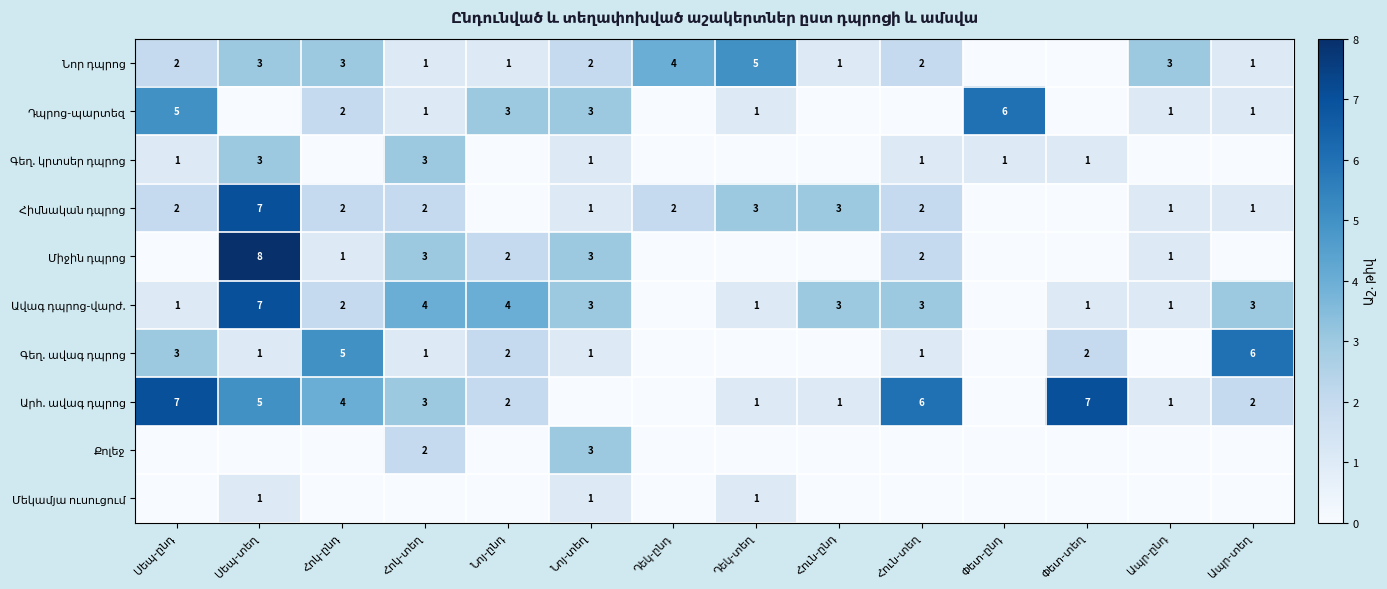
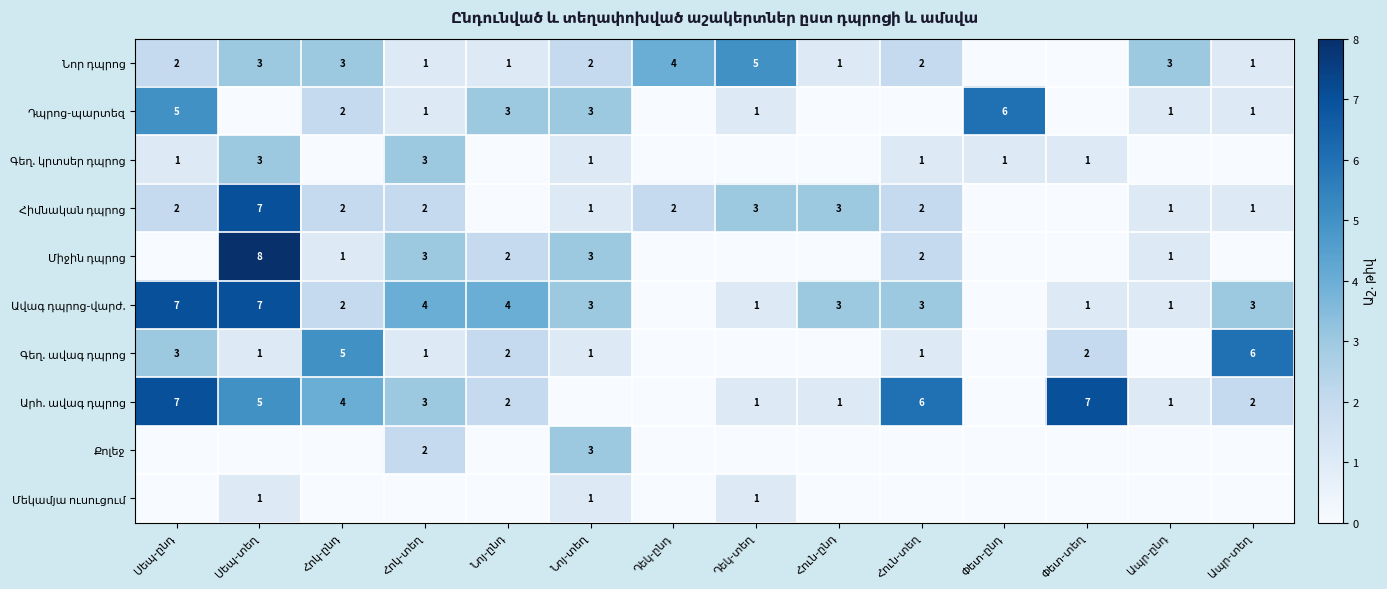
  {
    "Նոր դպրոց": {
      "Սեպ-ընդ": 2,
      "Սեպ-տեղ": 3,
      "Հոկ-ընդ": 3,
      "Հոկ-տեղ": 1,
      "Նոյ-ընդ": 1,
      "Նոյ-տեղ": 2,
      "Դեկ-ընդ": 4,
      "Դեկ-տեղ": 5,
      "Հուն-ընդ": 1,
      "Հուն-տեղ": 2,
      "Ապր-ընդ": 3,
      "Ապր-տեղ": 1
    },
    "Դպրոց-պարտեզ": {
      "Սեպ-ընդ": 5,
      "Հոկ-ընդ": 2,
      "Հոկ-տեղ": 1,
      "Նոյ-ընդ": 3,
      "Նոյ-տեղ": 3,
      "Դեկ-տեղ": 1,
      "Փետ-ընդ": 6,
      "Ապր-ընդ": 1,
      "Ապր-տեղ": 1
    },
    "Գեղ. կրտսեր դպրոց": {
      "Սեպ-ընդ": 1,
      "Սեպ-տեղ": 3,
      "Հոկ-տեղ": 3,
      "Նոյ-տեղ": 1,
      "Հուն-տեղ": 1,
      "Փետ-ընդ": 1,
      "Փետ-տեղ": 1
    },
    "Հիմնական դպրոց": {
      "Սեպ-ընդ": 2,
      "Սեպ-տեղ": 7,
      "Հոկ-ընդ": 2,
      "Հոկ-տեղ": 2,
      "Նոյ-տեղ": 1,
      "Դեկ-ընդ": 2,
      "Դեկ-տեղ": 3,
      "Հուն-ընդ": 3,
      "Հուն-տեղ": 2,
      "Ապր-ընդ": 1,
      "Ապր-տեղ": 1
    },
    "Միջին դպրոց": {
      "Սեպ-տեղ": 8,
      "Հոկ-ընդ": 1,
      "Հոկ-տեղ": 3,
      "Նոյ-ընդ": 2,
      "Նոյ-տեղ": 3,
      "Հուն-տեղ": 2,
      "Ապր-ընդ": 1
    },
    "Ավագ դպրոց-վարժ.": {
-     "Սեպ-ընդ": 1,
+     "Սեպ-ընդ": 7,
      "Սեպ-տեղ": 7,
      "Հոկ-ընդ": 2,
      "Հոկ-տեղ": 4,
      "Նոյ-ընդ": 4,
      "Նոյ-տեղ": 3,
      "Դեկ-տեղ": 1,
      "Հուն-ընդ": 3,
      "Հուն-տեղ": 3,
      "Փետ-տեղ": 1,
      "Ապր-ընդ": 1,
      "Ապր-տեղ": 3
    },
    "Գեղ. ավագ դպրոց": {
      "Սեպ-ընդ": 3,
      "Սեպ-տեղ": 1,
      "Հոկ-ընդ": 5,
      "Հոկ-տեղ": 1,
      "Նոյ-ընդ": 2,
      "Նոյ-տեղ": 1,
      "Հուն-տեղ": 1,
      "Փետ-տեղ": 2,
      "Ապր-տեղ": 6
    },
    "Արհ. ավագ դպրոց": {
      "Սեպ-ընդ": 7,
      "Սեպ-տեղ": 5,
      "Հոկ-ընդ": 4,
      "Հոկ-տեղ": 3,
      "Նոյ-ընդ": 2,
      "Դեկ-տեղ": 1,
      "Հուն-ընդ": 1,
      "Հուն-տեղ": 6,
      "Փետ-տեղ": 7,
      "Ապր-ընդ": 1,
      "Ապր-տեղ": 2
    },
    "Քոլեջ": {
      "Հոկ-տեղ": 2,
      "Նոյ-տեղ": 3
    },
    "Մեկամյա ուսուցում": {
      "Սեպ-տեղ": 1,
      "Նոյ-տեղ": 1,
      "Դեկ-տեղ": 1
    }
  }
